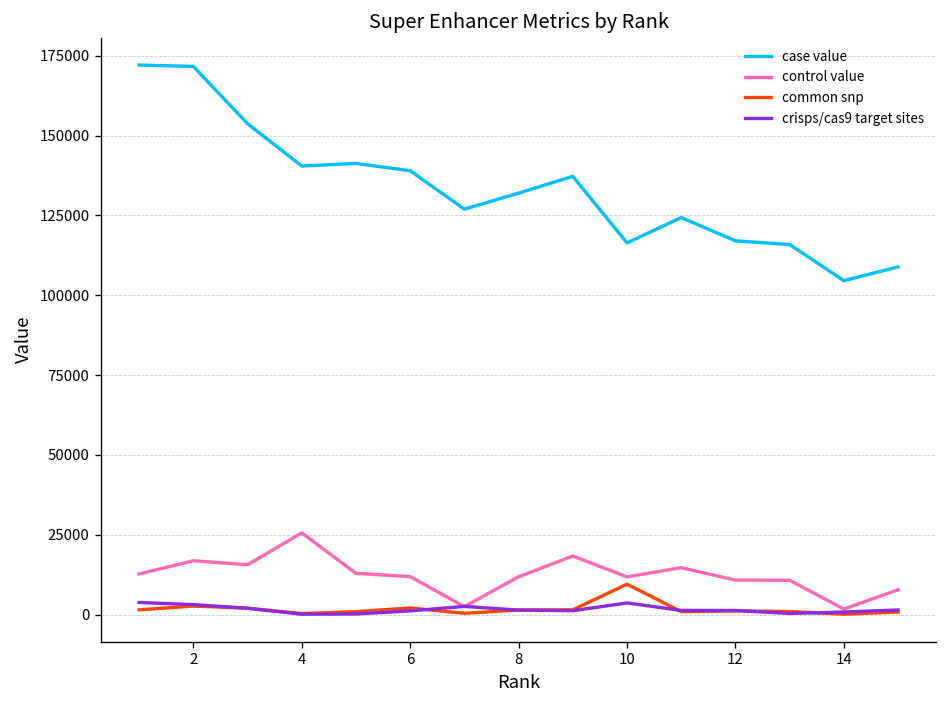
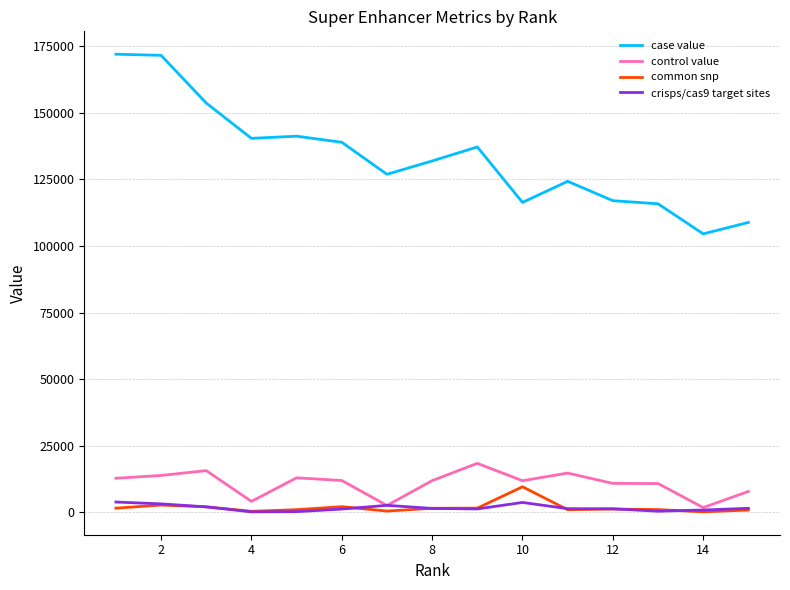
  {
    "case value": {
      "2": 172000,
      "4": 140000,
      "6": 139000,
      "8": 132000,
      "10": 116000,
      "12": 117000,
      "14": 105000
    },
    "control value": {
-     "2": 17000,
-     "4": 26000,
+     "2": 14000,
+     "4": 4000,
      "6": 12000,
      "8": 12000,
      "10": 12000,
      "12": 11000
    },
    "common snp": {
      "10": 10000
    },
    "crisps/cas9 target sites": {
      "10": 4000
    }
  }
